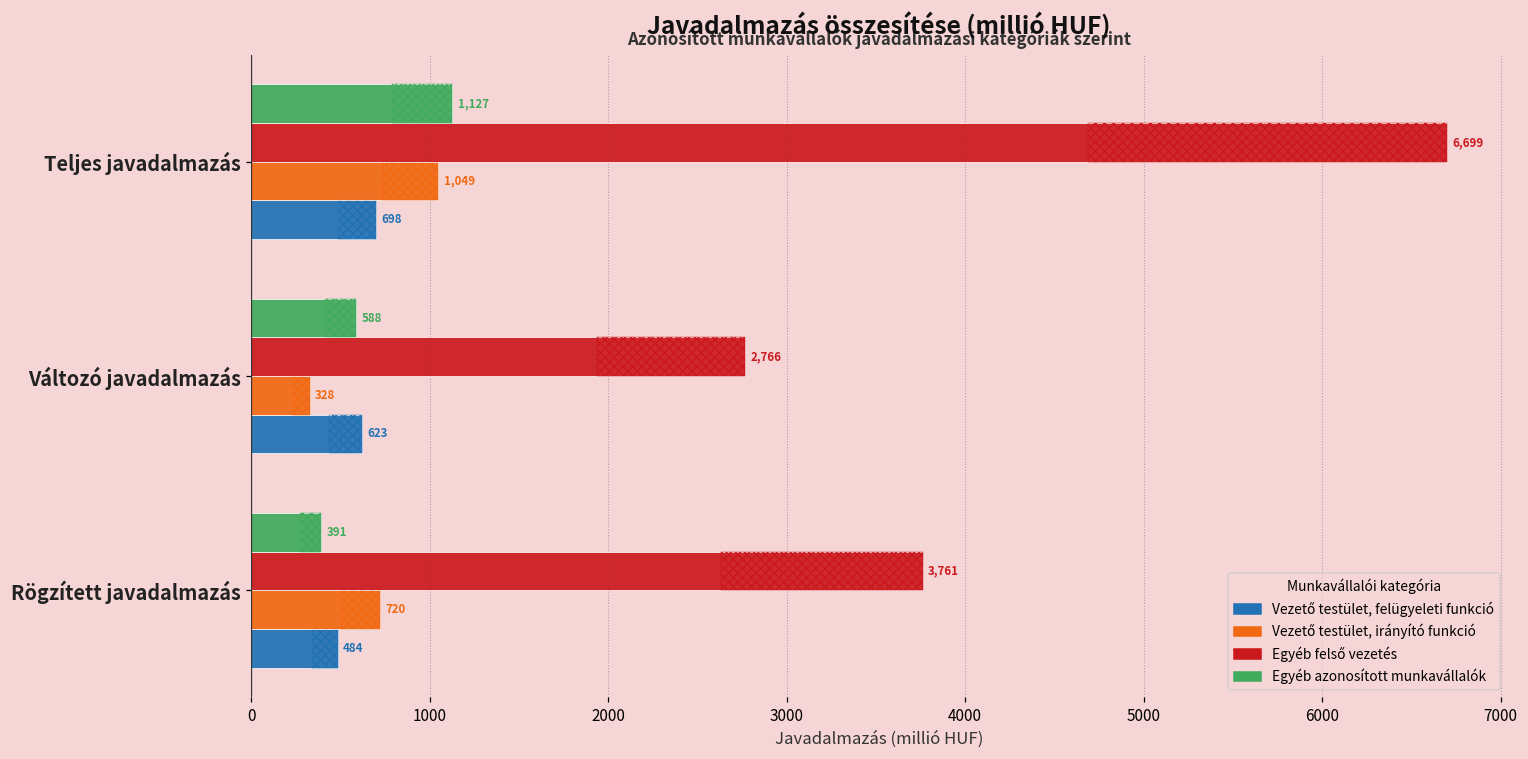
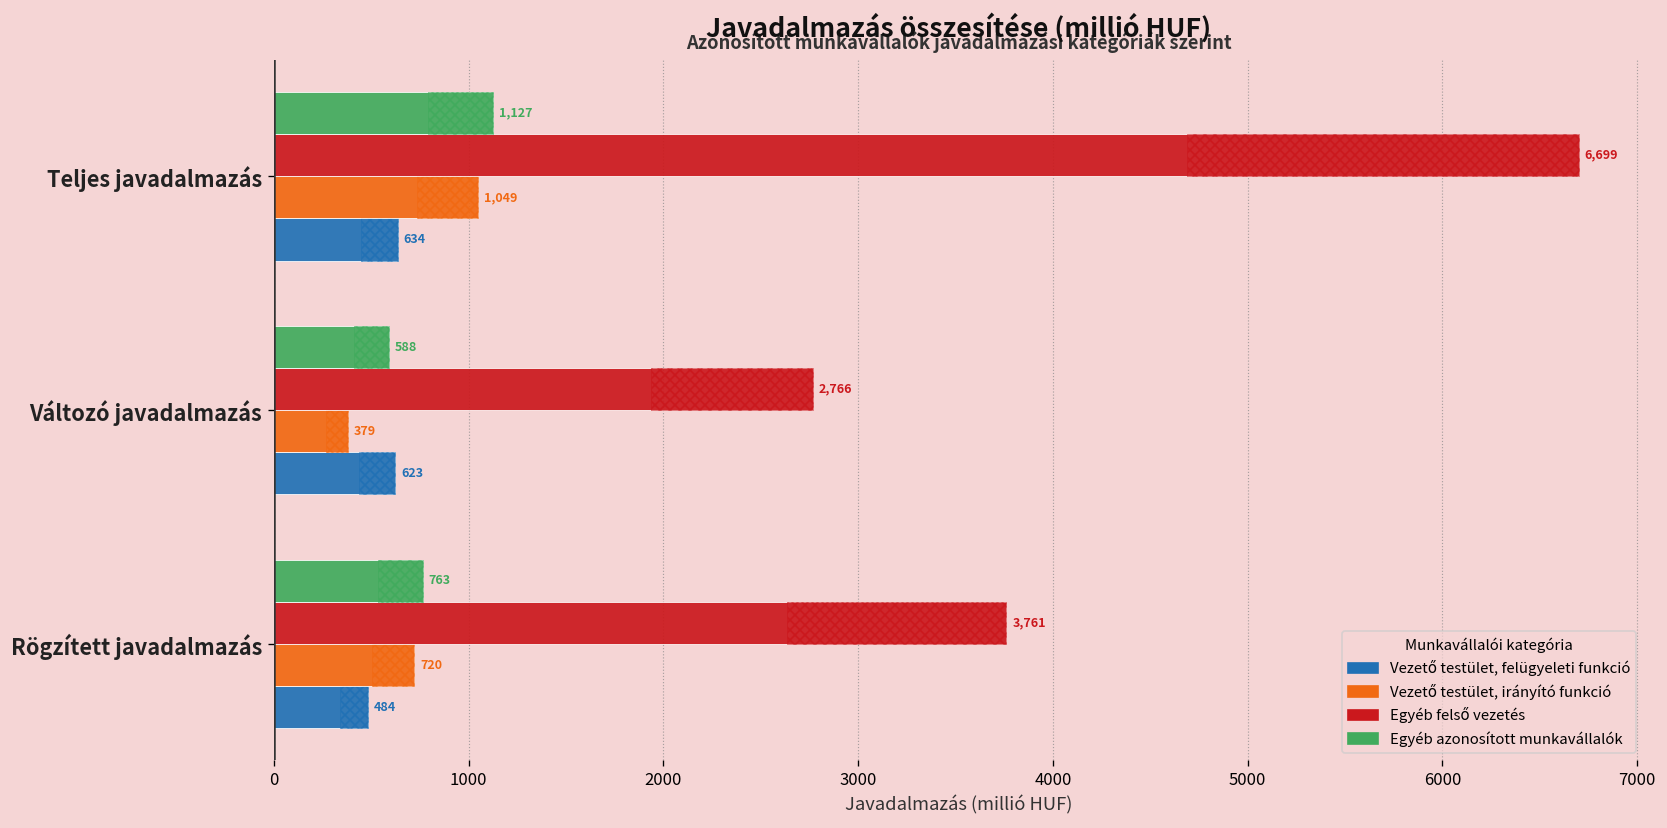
  {
    "Vezető testület, felügyeleti funkció": {
-     "Teljes javadalmazás": "698",
+     "Teljes javadalmazás": "634",
      "Változó javadalmazás": "623",
      "Rögzített javadalmazás": "484"
    },
    "Vezető testület, irányító funkció": {
      "Teljes javadalmazás": "1,049",
-     "Változó javadalmazás": "328",
+     "Változó javadalmazás": "379",
      "Rögzített javadalmazás": "720"
    },
    "Egyéb felső vezetés": {
      "Teljes javadalmazás": "6,699",
      "Változó javadalmazás": "2,766",
      "Rögzített javadalmazás": "3,761"
    },
    "Egyéb azonosított munkavállalók": {
      "Teljes javadalmazás": "1,127",
      "Változó javadalmazás": "588",
-     "Rögzített javadalmazás": "391"
+     "Rögzített javadalmazás": "763"
    }
  }
